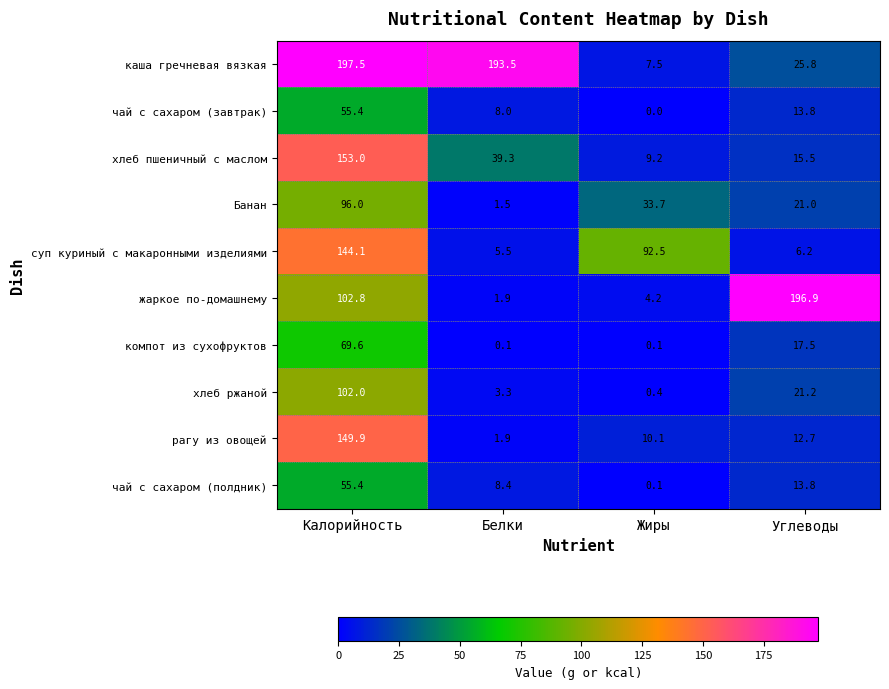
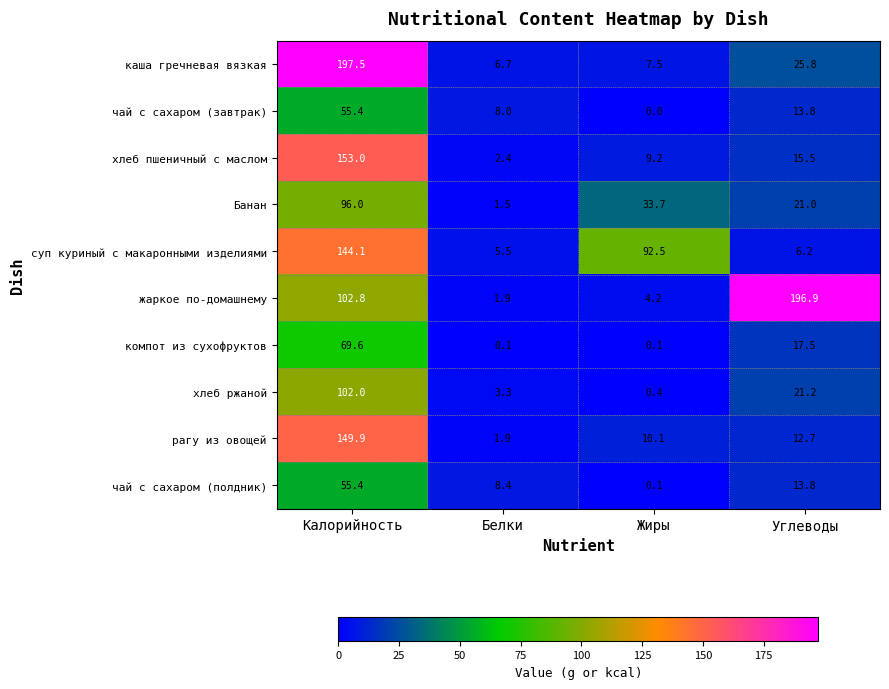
  {
    "каша гречневая вязкая": {
      "Калорийность": 197.5,
-     "Белки": 193.5,
+     "Белки": 6.7,
      "Жиры": 7.5,
      "Углеводы": 25.8
    },
    "чай с сахаром (завтрак)": {
      "Калорийность": 55.4,
      "Белки": 8.0,
      "Жиры": 0.0,
      "Углеводы": 13.8
    },
    "хлеб пшеничный с маслом": {
      "Калорийность": 153.0,
-     "Белки": 39.3,
+     "Белки": 2.4,
      "Жиры": 9.2,
      "Углеводы": 15.5
    },
    "Банан": {
      "Калорийность": 96.0,
      "Белки": 1.5,
      "Жиры": 33.7,
      "Углеводы": 21.0
    },
    "суп куриный с макаронными изделиями": {
      "Калорийность": 144.1,
      "Белки": 5.5,
      "Жиры": 92.5,
      "Углеводы": 6.2
    },
    "жаркое по-домашнему": {
      "Калорийность": 102.8,
      "Белки": 1.9,
      "Жиры": 4.2,
      "Углеводы": 196.9
    },
    "компот из сухофруктов": {
      "Калорийность": 69.6,
      "Белки": 0.1,
      "Жиры": 0.1,
      "Углеводы": 17.5
    },
    "хлеб ржаной": {
      "Калорийность": 102.0,
      "Белки": 3.3,
      "Жиры": 0.4,
      "Углеводы": 21.2
    },
    "рагу из овощей": {
      "Калорийность": 149.9,
      "Белки": 1.9,
      "Жиры": 10.1,
      "Углеводы": 12.7
    },
    "чай с сахаром (полдник)": {
      "Калорийность": 55.4,
      "Белки": 8.4,
      "Жиры": 0.1,
      "Углеводы": 13.8
    }
  }
